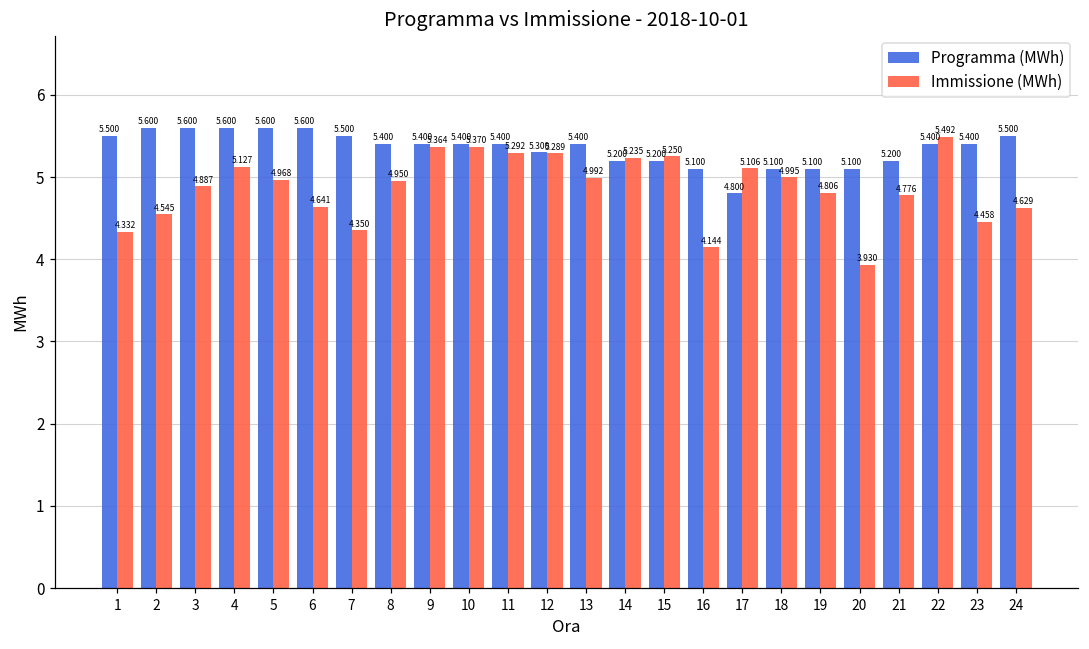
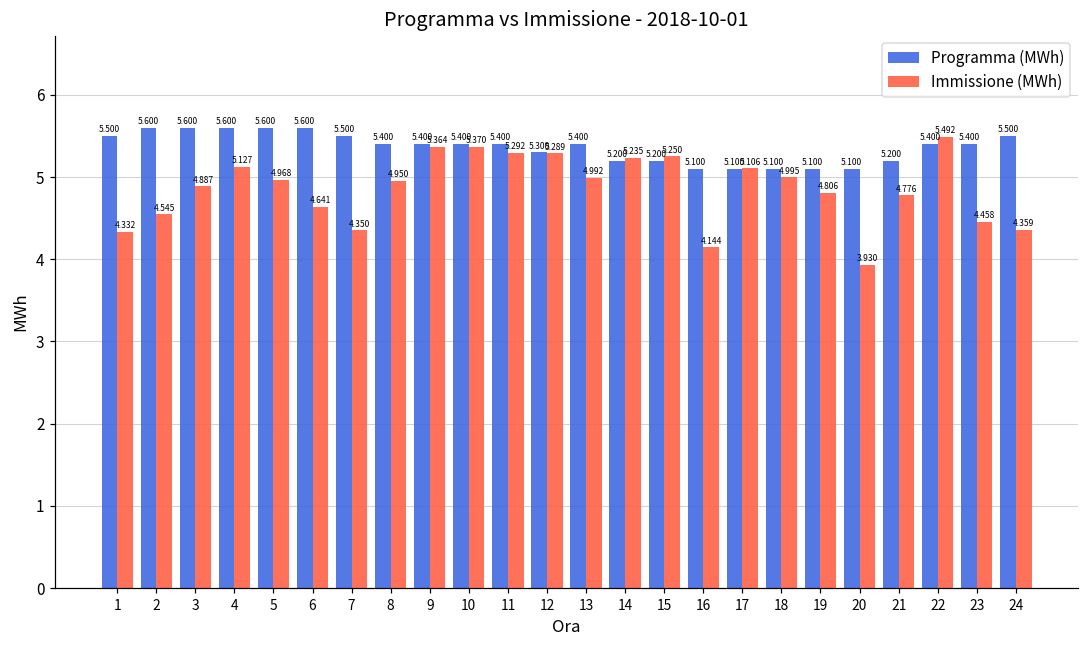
  {
    "Programma (MWh)": {
      "1": 5.500,
      "2": 5.600,
      "3": 5.600,
      "4": 5.600,
      "5": 5.600,
      "6": 5.600,
      "7": 5.500,
      "8": 5.400,
      "11": 5.400,
      "13": 5.400,
      "15": 5.200,
      "16": 5.100,
-     "17": 4.800,
+     "17": 5.100,
      "18": 5.100,
      "19": 5.100,
      "20": 5.100,
      "21": 5.200,
      "22": 5.400,
      "23": 5.400,
      "24": 5.500
    },
    "Immissione (MWh)": {
      "1": 4.332,
      "2": 4.545,
      "3": 4.887,
      "4": 5.127,
      "5": 4.968,
      "6": 4.641,
      "7": 4.350,
      "8": 4.950,
      "11": 5.292,
      "13": 4.992,
      "15": 5.250,
      "16": 4.144,
      "17": 5.106,
      "18": 4.995,
      "19": 4.806,
      "20": 3.930,
      "21": 4.776,
      "22": 5.492,
      "23": 4.458,
-     "24": 4.629
+     "24": 4.359
    }
  }
